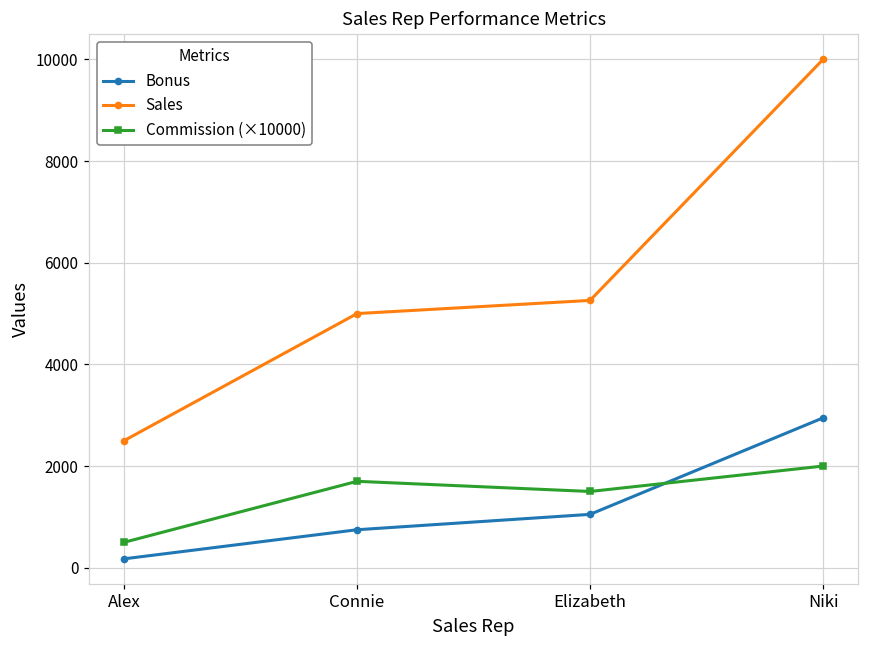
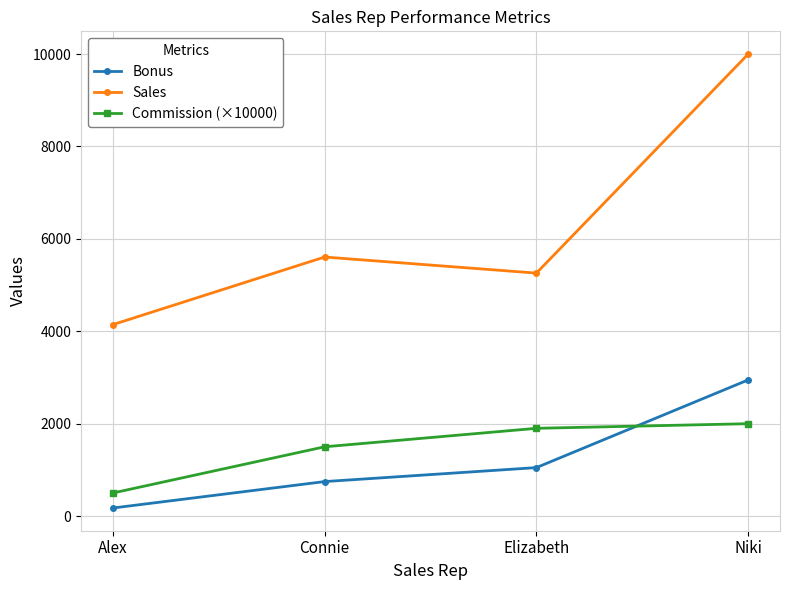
  {
    "Bonus": {
      "Alex": 200,
      "Connie": 700,
      "Elizabeth": 1000,
      "Niki": 2900
    },
    "Sales": {
-     "Alex": 2500,
-     "Connie": 5000,
+     "Alex": 4100,
+     "Connie": 5600,
      "Elizabeth": 5300,
      "Niki": 10000
    },
    "Commission (×10000)": {
      "Alex": 500,
-     "Connie": 1700,
-     "Elizabeth": 1500,
+     "Connie": 1500,
+     "Elizabeth": 1900,
      "Niki": 2000
    }
  }
